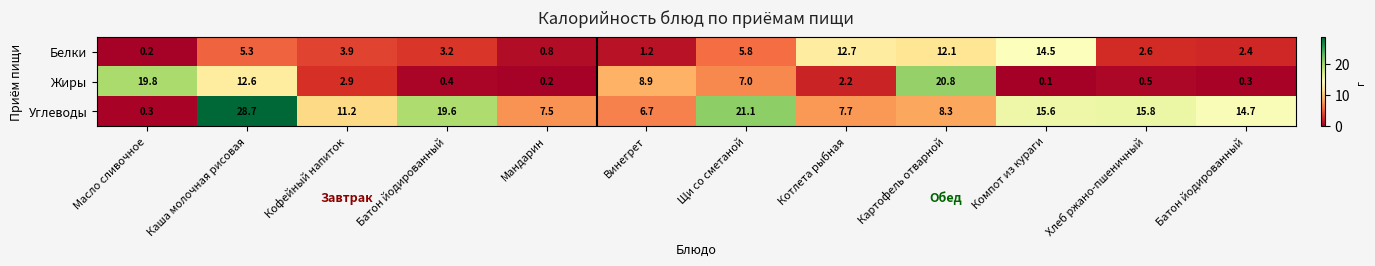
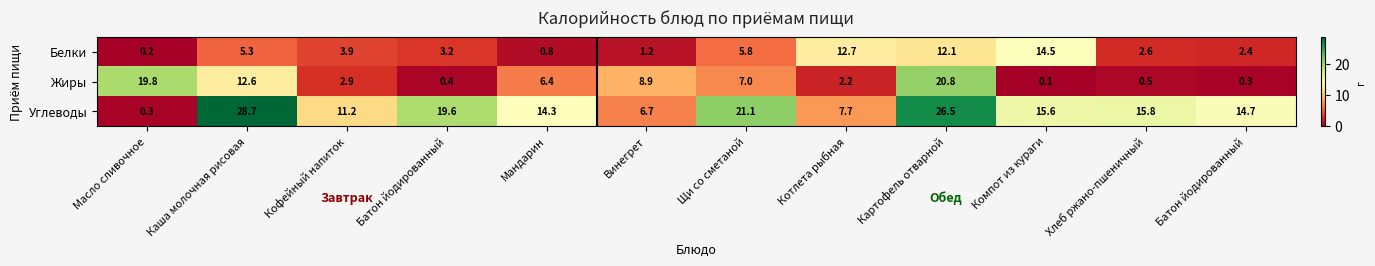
  {
    "Белки": {
      "Масло сливочное": 0.2,
      "Каша молочная рисовая": 5.3,
      "Кофейный напиток": 3.9,
      "Мандарин": 0.8,
      "Винегрет": 1.2,
      "Щи со сметаной": 5.8,
      "Котлета рыбная": 12.7,
      "Картофель отварной": 12.1,
      "Компот из кураги": 14.5,
      "Хлеб ржано-пшеничный": 2.6
    },
    "Жиры": {
      "Масло сливочное": 19.8,
      "Каша молочная рисовая": 12.6,
      "Кофейный напиток": 2.9,
-     "Мандарин": 0.2,
+     "Мандарин": 6.4,
      "Винегрет": 8.9,
      "Щи со сметаной": 7.0,
      "Котлета рыбная": 2.2,
      "Картофель отварной": 20.8,
      "Компот из кураги": 0.1,
      "Хлеб ржано-пшеничный": 0.5
    },
    "Углеводы": {
      "Масло сливочное": 0.3,
      "Каша молочная рисовая": 28.7,
      "Кофейный напиток": 11.2,
-     "Мандарин": 7.5,
+     "Мандарин": 14.3,
      "Винегрет": 6.7,
      "Щи со сметаной": 21.1,
      "Котлета рыбная": 7.7,
-     "Картофель отварной": 8.3,
+     "Картофель отварной": 26.5,
      "Компот из кураги": 15.6,
      "Хлеб ржано-пшеничный": 15.8
    }
  }
